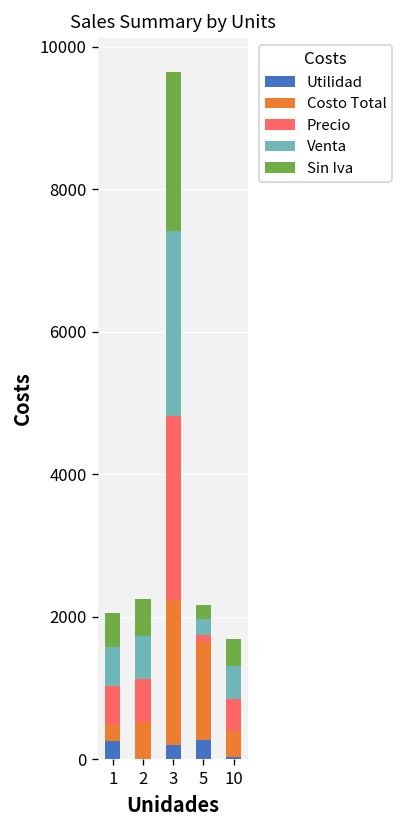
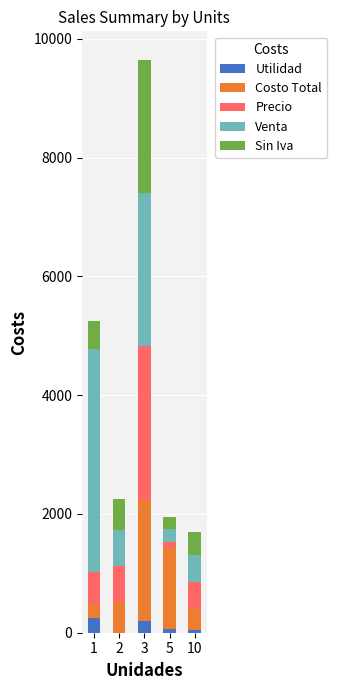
  {
    "Utilidad": {
      "1": 300,
      "3": 200,
-     "5": 300
+     "5": 100
    },
    "Costo Total": {
      "1": 200,
      "2": 500,
      "3": 2000,
      "5": 1400,
      "10": 400
    },
    "Precio": {
      "1": 500,
      "2": 600,
      "3": 2600,
      "5": 100,
      "10": 500
    },
    "Venta": {
-     "1": 600,
+     "1": 3800,
      "2": 600,
      "3": 2600,
      "5": 200,
      "10": 500
    },
    "Sin Iva": {
      "1": 500,
      "2": 500,
      "3": 2200,
      "5": 200,
      "10": 400
    }
  }
